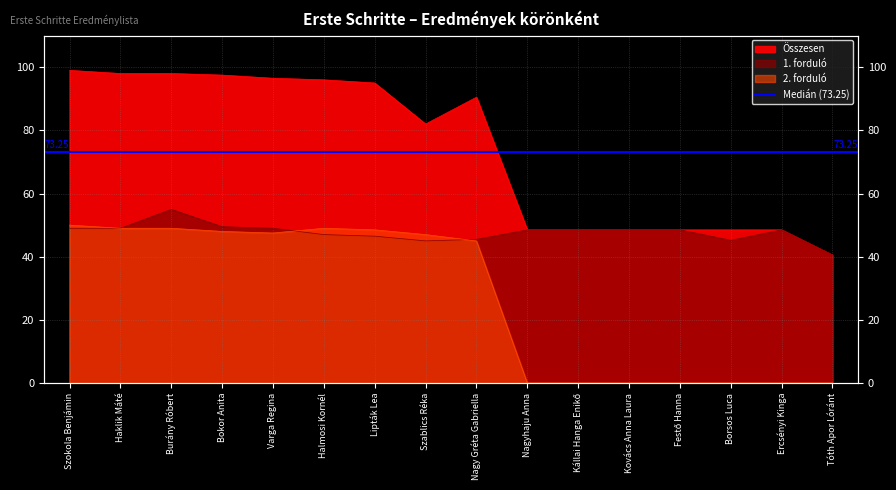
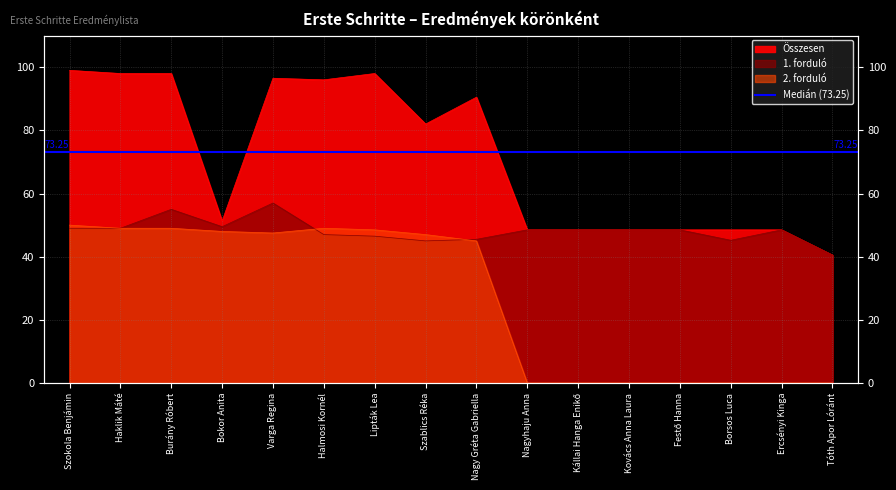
  {
    "Összesen": {
      "Szokola Benjámin": 99,
      "Haklik Máté": 98,
      "Burány Róbert": 98,
-     "Bokor Anita": 98,
+     "Bokor Anita": 51,
      "Varga Regina": 97,
      "Halmosi Kornél": 96,
-     "Lipták Lea": 95,
+     "Lipták Lea": 98,
      "Szablics Réka": 82,
      "Nagy Gréta Gabriella": 91,
      "Borsos Luca": 49
    },
    "1. forduló": {
      "Szokola Benjámin": 49,
      "Burány Róbert": 55,
      "Bokor Anita": 50,
-     "Varga Regina": 49,
+     "Varga Regina": 57,
      "Halmosi Kornél": 47,
      "Lipták Lea": 47,
      "Szablics Réka": 45,
      "Borsos Luca": 45
    },
    "2. forduló": {
      "Szokola Benjámin": 50,
      "Burány Róbert": 49,
      "Bokor Anita": 48,
      "Varga Regina": 48,
      "Halmosi Kornél": 49,
      "Lipták Lea": 49,
      "Szablics Réka": 47,
      "Nagyhaju Anna": 0,
      "Kállai Hanga Enikő": 0,
      "Kovács Anna Laura": 0,
      "Festő Hanna": 0,
      "Borsos Luca": 0,
      "Ercsényi Kinga": 0,
      "Tóth Apor Lóránt": 0
    }
  }
